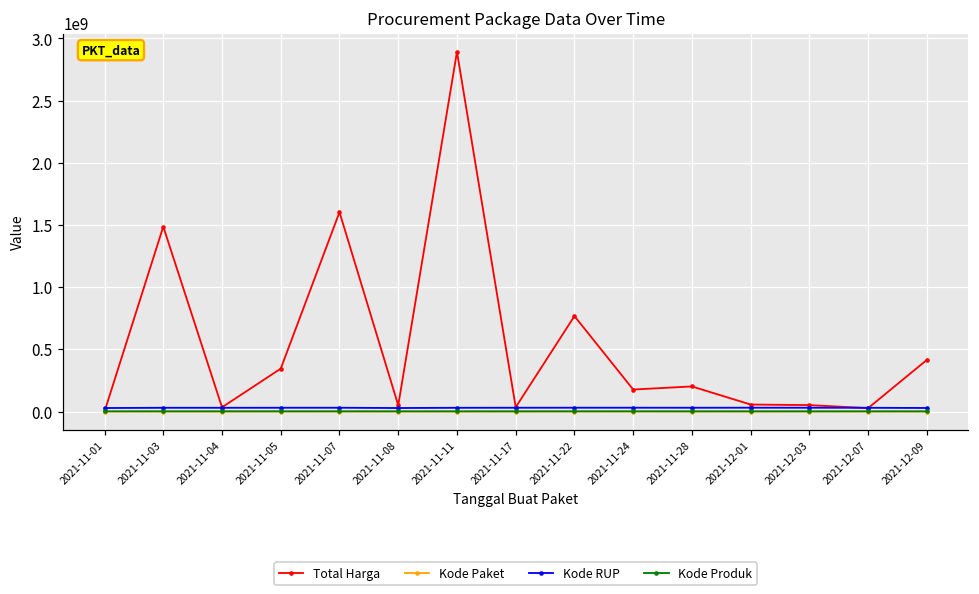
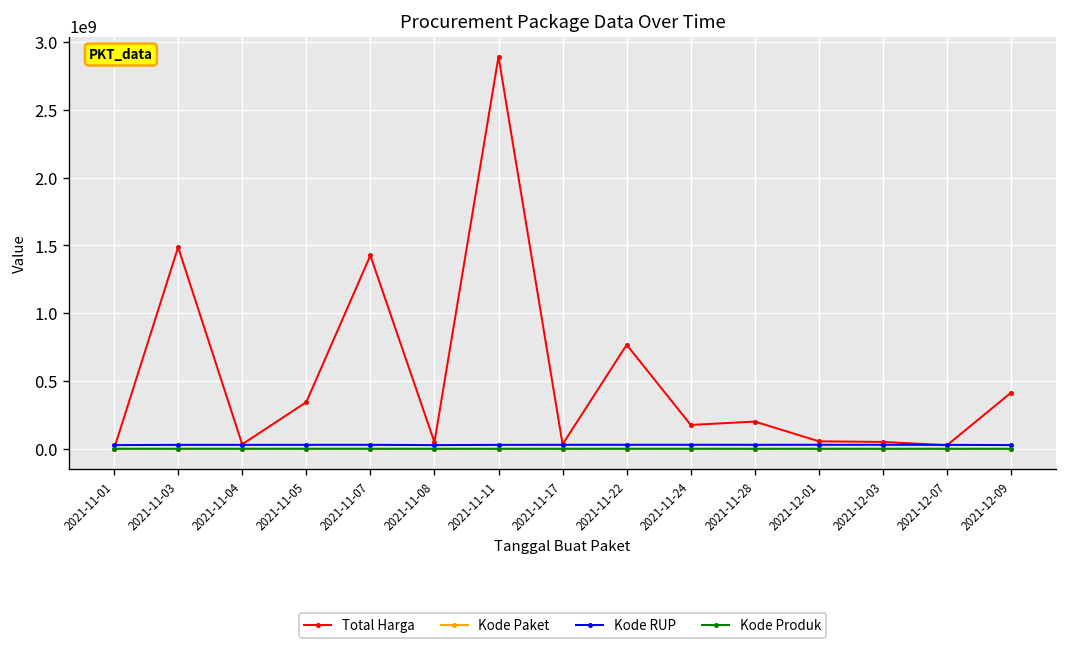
  {
    "Total Harga": {
      "2021-11-03": 1490000000,
      "2021-11-05": 340000000,
-     "2021-11-07": 1600000000,
+     "2021-11-07": 1430000000,
      "2021-11-11": 2890000000,
      "2021-11-22": 770000000,
      "2021-11-24": 180000000,
      "2021-11-28": 200000000,
      "2021-12-01": 60000000,
      "2021-12-09": 420000000
    },
    "Kode RUP": {
      "2021-11-01": 30000000,
      "2021-11-03": 30000000,
      "2021-11-05": 30000000,
      "2021-11-07": 30000000,
      "2021-11-11": 30000000,
      "2021-11-22": 30000000,
      "2021-11-24": 30000000,
      "2021-11-28": 30000000,
      "2021-12-01": 30000000,
      "2021-12-09": 30000000
    }
  }
